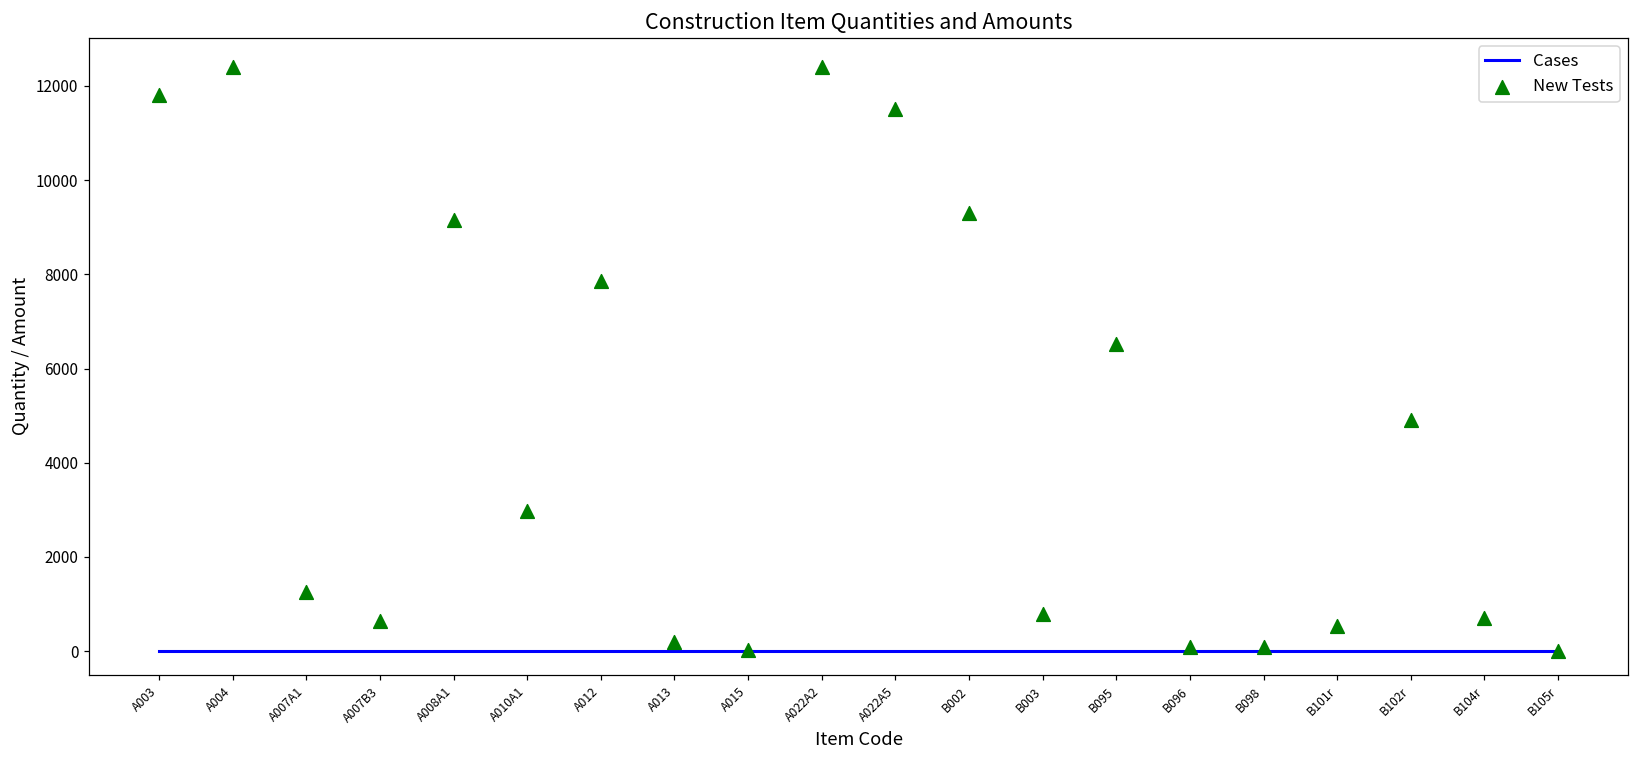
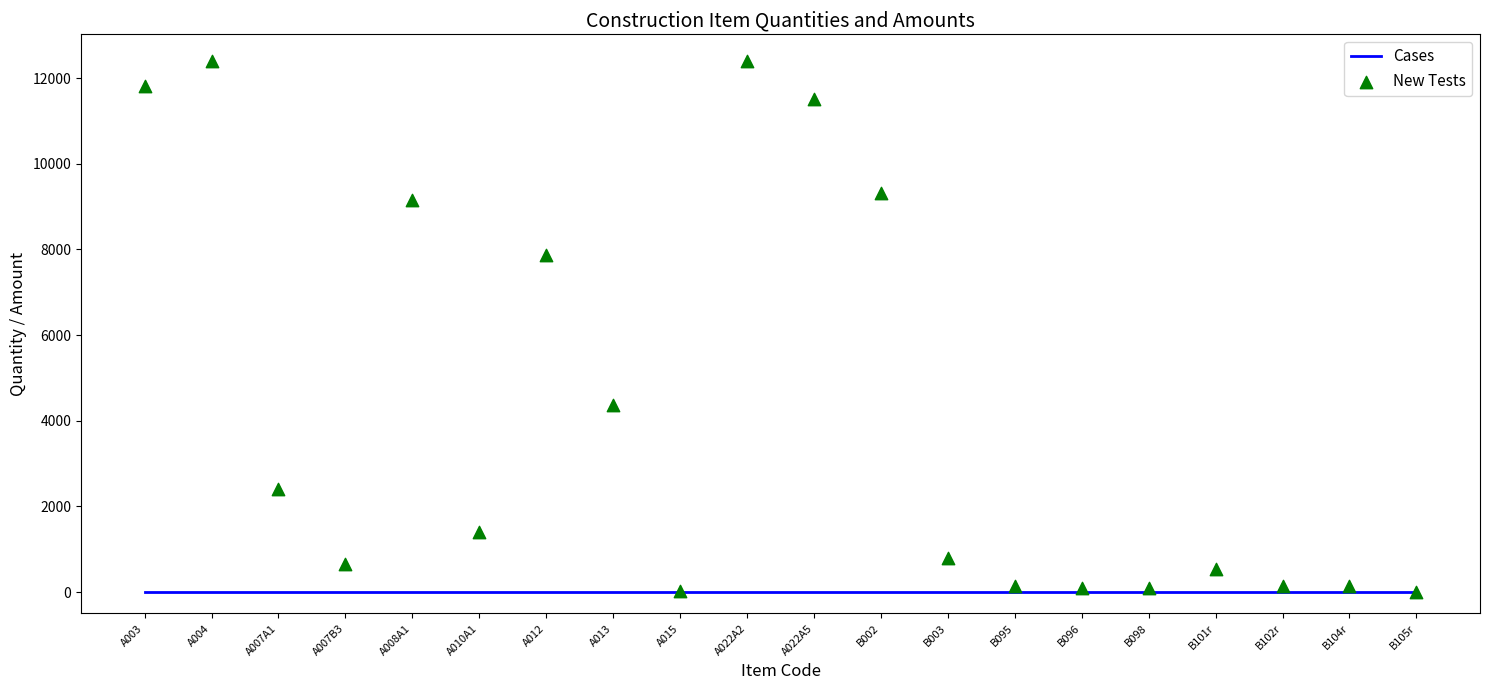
  {
    "Cases": {
      "A003": 0,
      "A004": 0,
      "A007A1": 0,
      "A007B3": 0,
      "A008A1": 0,
      "A010A1": 0,
      "A012": 0,
      "A013": 0,
      "A022A2": 0,
      "A022A5": 0,
      "B002": 0,
      "B003": 0,
      "B095": 0,
      "B096": 0,
      "B098": 0,
      "B101r": 0,
      "B102r": 0,
      "B104r": 0
    },
    "New Tests": {
-     "A007A1": 1300,
-     "A010A1": 3000,
-     "A013": 200,
-     "B095": 6500,
-     "B102r": 4900,
-     "B104r": 700
+     "A007A1": 2400,
+     "A010A1": 1400,
+     "A013": 4400,
+     "B095": 200,
+     "B102r": 200,
+     "B104r": 200
    }
  }
